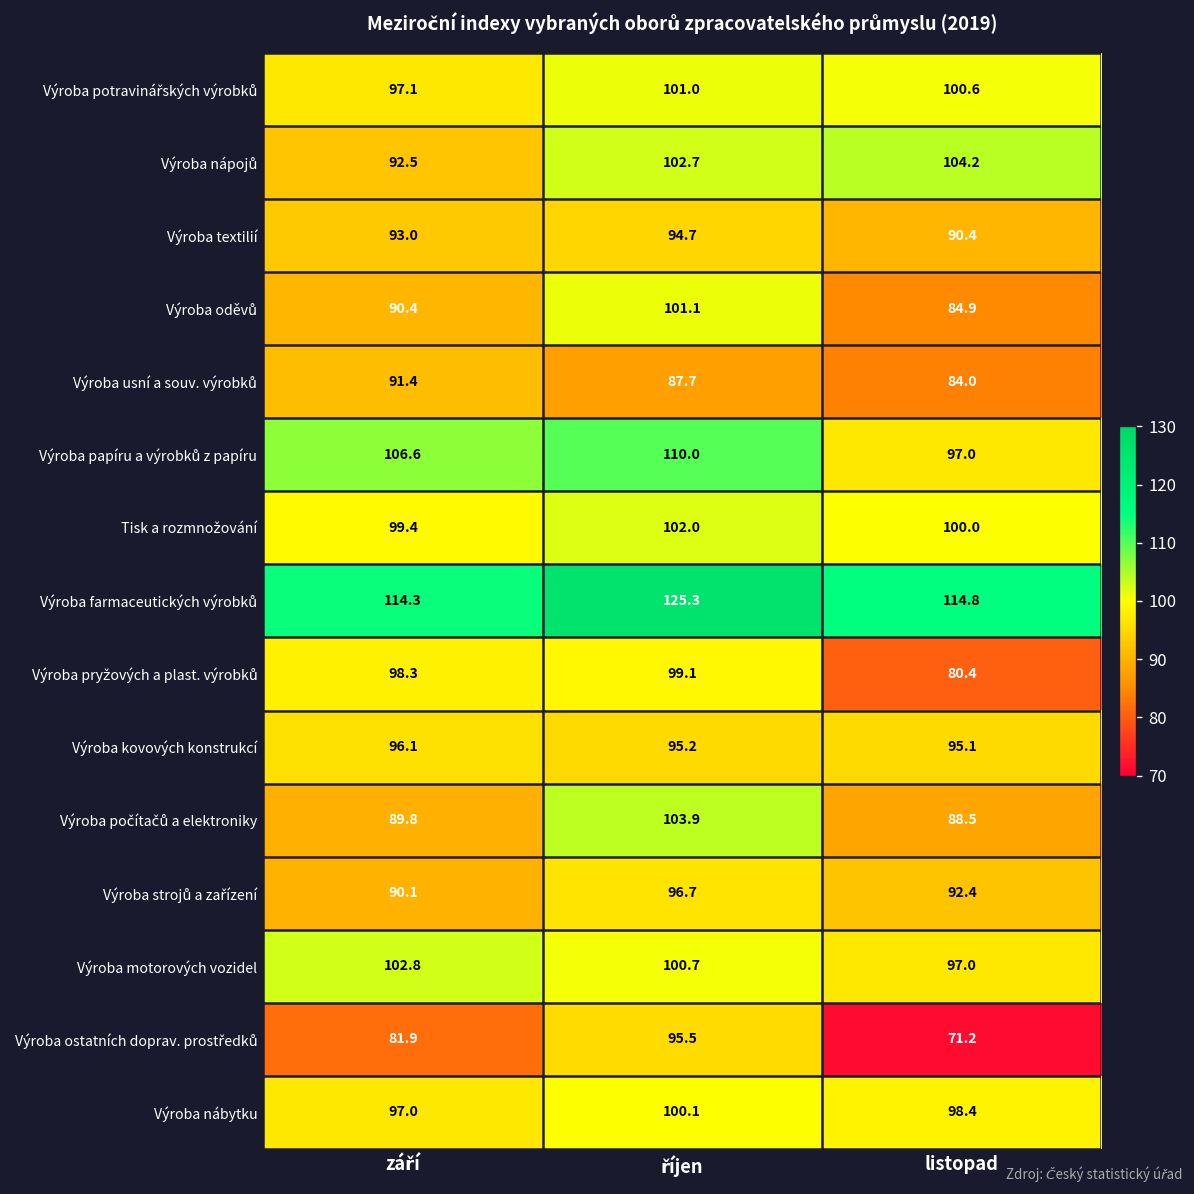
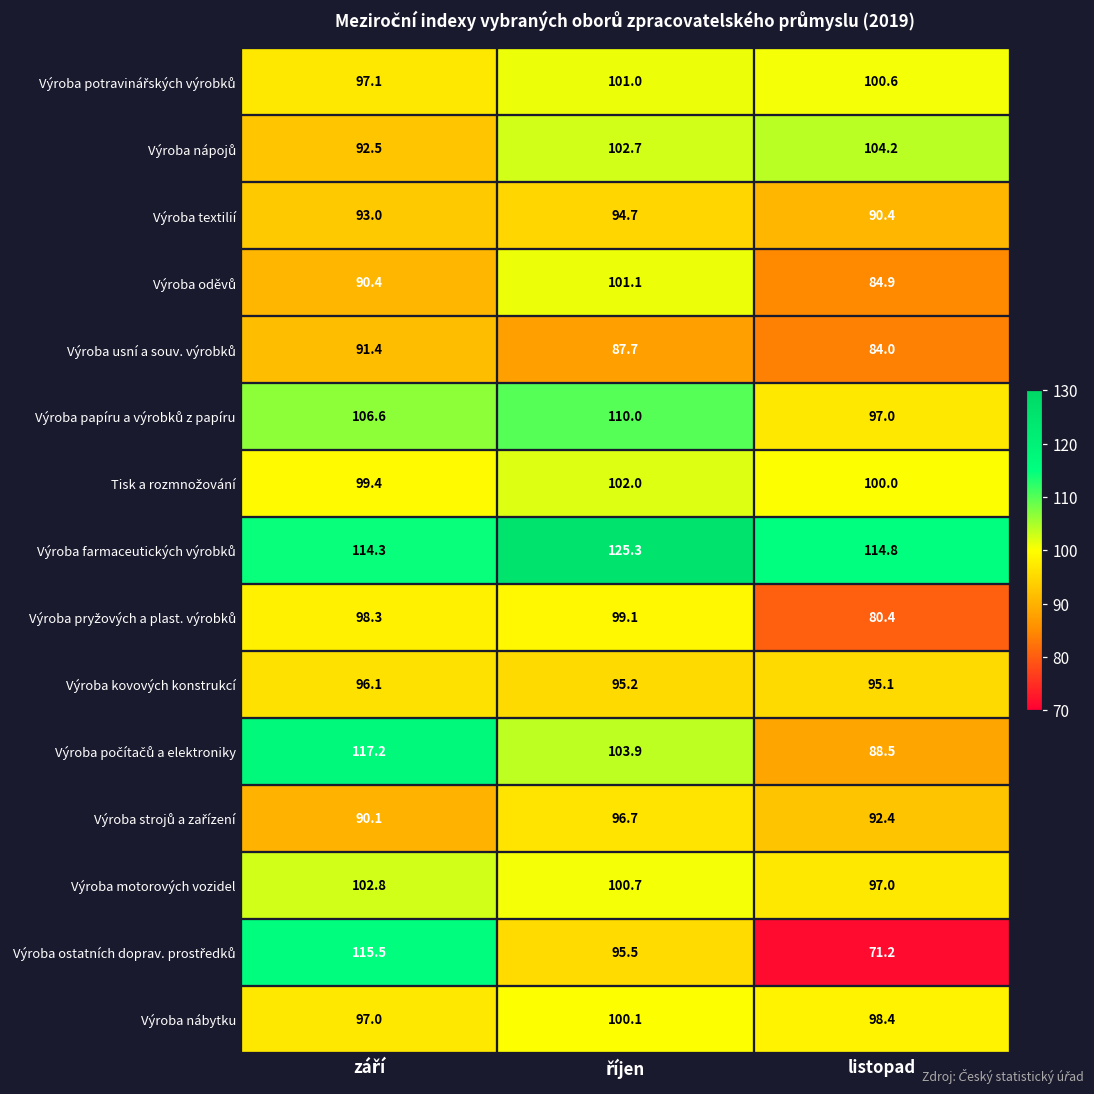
  {
    "Výroba potravinářských výrobků": {
      "září": 97.1,
      "říjen": 101.0,
      "listopad": 100.6
    },
    "Výroba nápojů": {
      "září": 92.5,
      "říjen": 102.7,
      "listopad": 104.2
    },
    "Výroba textilií": {
      "září": 93.0,
      "říjen": 94.7,
      "listopad": 90.4
    },
    "Výroba oděvů": {
      "září": 90.4,
      "říjen": 101.1,
      "listopad": 84.9
    },
    "Výroba usní a souv. výrobků": {
      "září": 91.4,
      "říjen": 87.7,
      "listopad": 84.0
    },
    "Výroba papíru a výrobků z papíru": {
      "září": 106.6,
      "říjen": 110.0,
      "listopad": 97.0
    },
    "Tisk a rozmnožování": {
      "září": 99.4,
      "říjen": 102.0,
      "listopad": 100.0
    },
    "Výroba farmaceutických výrobků": {
      "září": 114.3,
      "říjen": 125.3,
      "listopad": 114.8
    },
    "Výroba pryžových a plast. výrobků": {
      "září": 98.3,
      "říjen": 99.1,
      "listopad": 80.4
    },
    "Výroba kovových konstrukcí": {
      "září": 96.1,
      "říjen": 95.2,
      "listopad": 95.1
    },
    "Výroba počítačů a elektroniky": {
-     "září": 89.8,
+     "září": 117.2,
      "říjen": 103.9,
      "listopad": 88.5
    },
    "Výroba strojů a zařízení": {
      "září": 90.1,
      "říjen": 96.7,
      "listopad": 92.4
    },
    "Výroba motorových vozidel": {
      "září": 102.8,
      "říjen": 100.7,
      "listopad": 97.0
    },
    "Výroba ostatních doprav. prostředků": {
-     "září": 81.9,
+     "září": 115.5,
      "říjen": 95.5,
      "listopad": 71.2
    },
    "Výroba nábytku": {
      "září": 97.0,
      "říjen": 100.1,
      "listopad": 98.4
    }
  }
